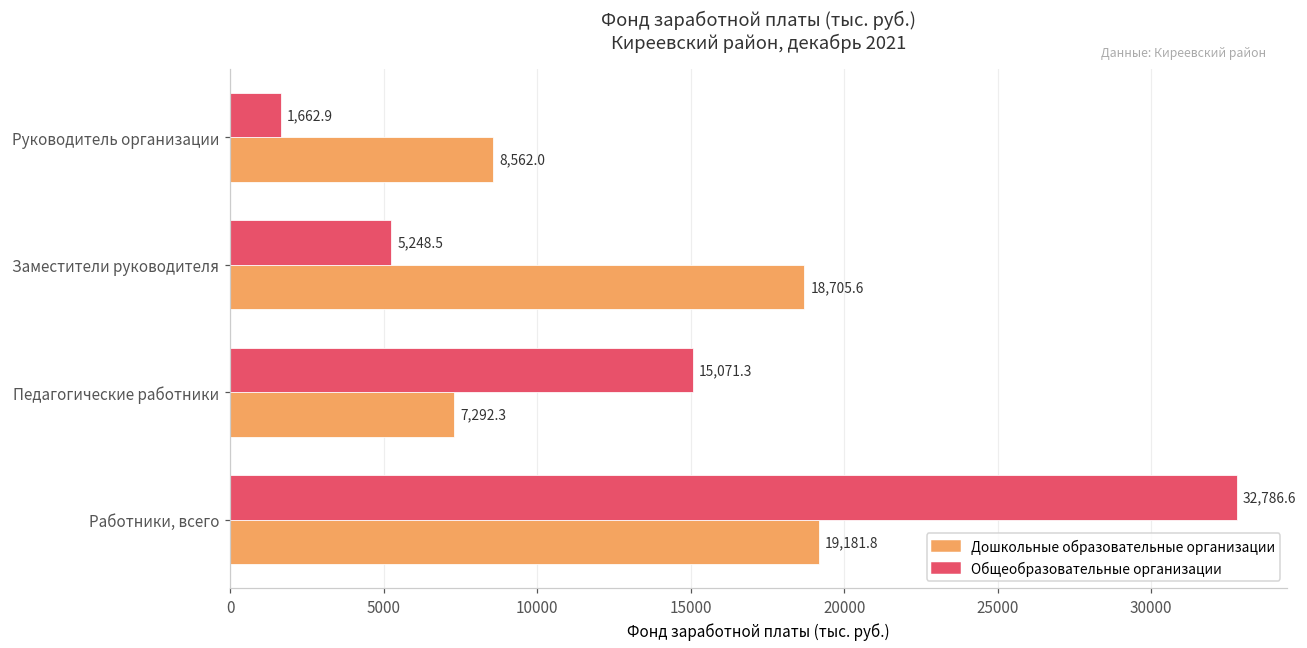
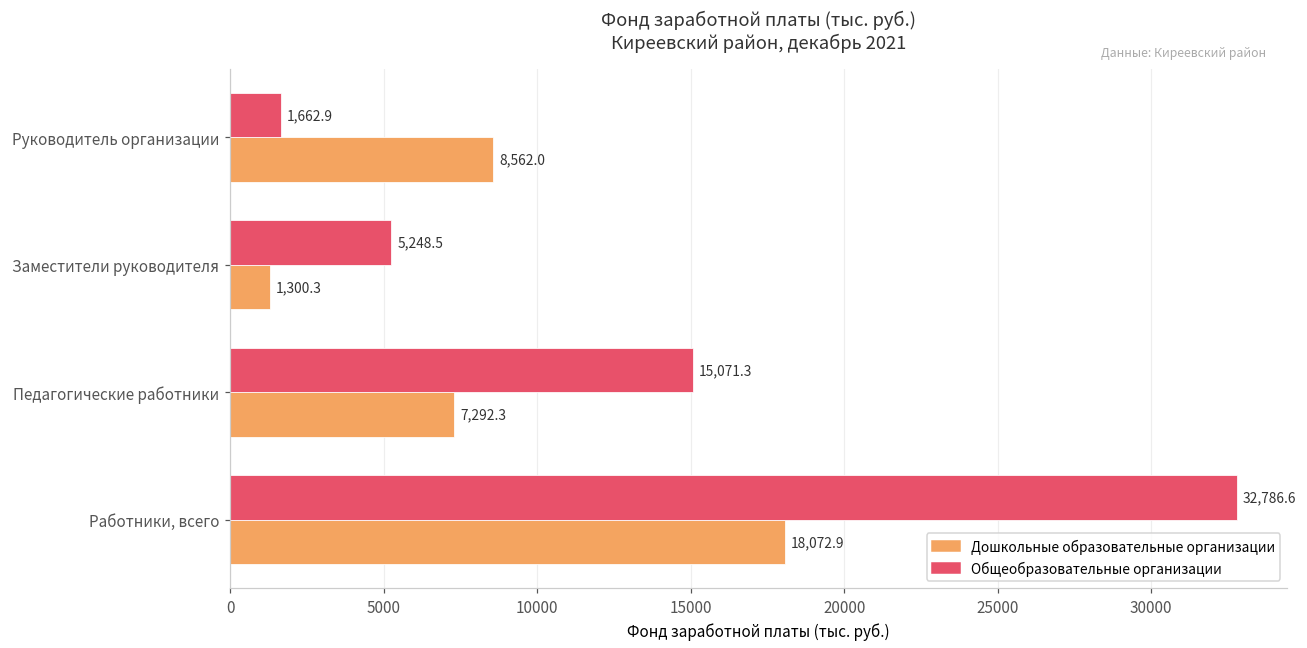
  {
    "Дошкольные образовательные организации": {
      "Руководитель организации": "8,562.0",
-     "Заместители руководителя": "18,705.6",
+     "Заместители руководителя": "1,300.3",
      "Педагогические работники": "7,292.3",
-     "Работники, всего": "19,181.8"
+     "Работники, всего": "18,072.9"
    },
    "Общеобразовательные организации": {
      "Руководитель организации": "1,662.9",
      "Заместители руководителя": "5,248.5",
      "Педагогические работники": "15,071.3",
      "Работники, всего": "32,786.6"
    }
  }
